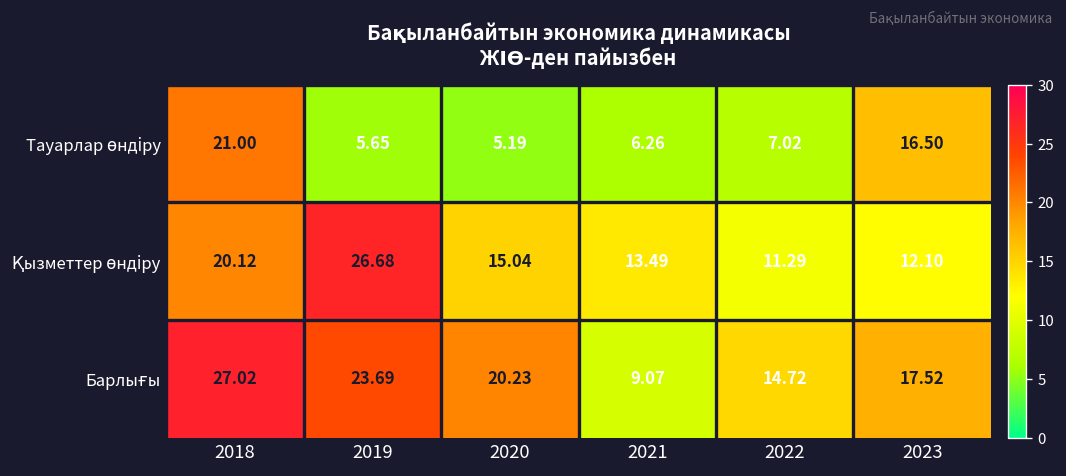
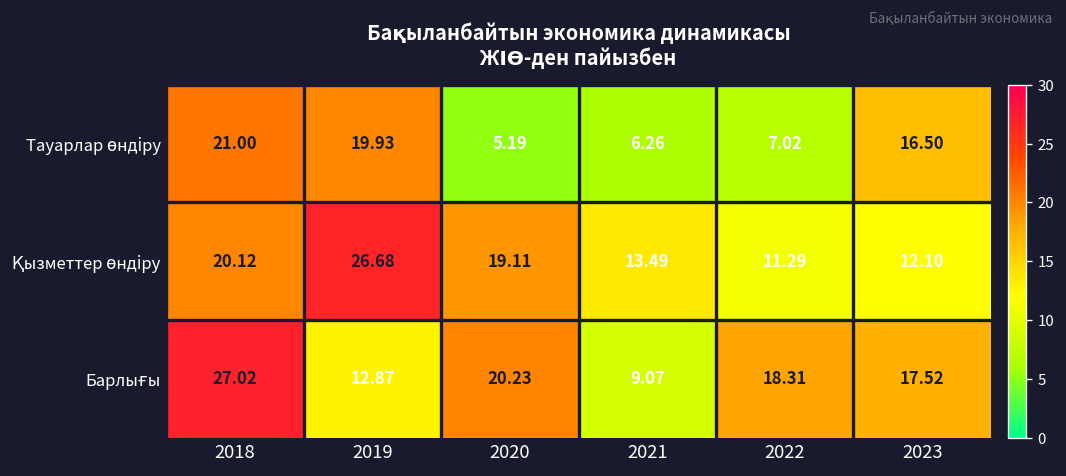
  {
    "Тауарлар өндіру": {
      "2018": 21.00,
-     "2019": 5.65,
+     "2019": 19.93,
      "2020": 5.19,
      "2021": 6.26,
      "2022": 7.02,
      "2023": 16.50
    },
    "Қызметтер өндіру": {
      "2018": 20.12,
      "2019": 26.68,
-     "2020": 15.04,
+     "2020": 19.11,
      "2021": 13.49,
      "2022": 11.29,
      "2023": 12.10
    },
    "Барлығы": {
      "2018": 27.02,
-     "2019": 23.69,
+     "2019": 12.87,
      "2020": 20.23,
      "2021": 9.07,
-     "2022": 14.72,
+     "2022": 18.31,
      "2023": 17.52
    }
  }
